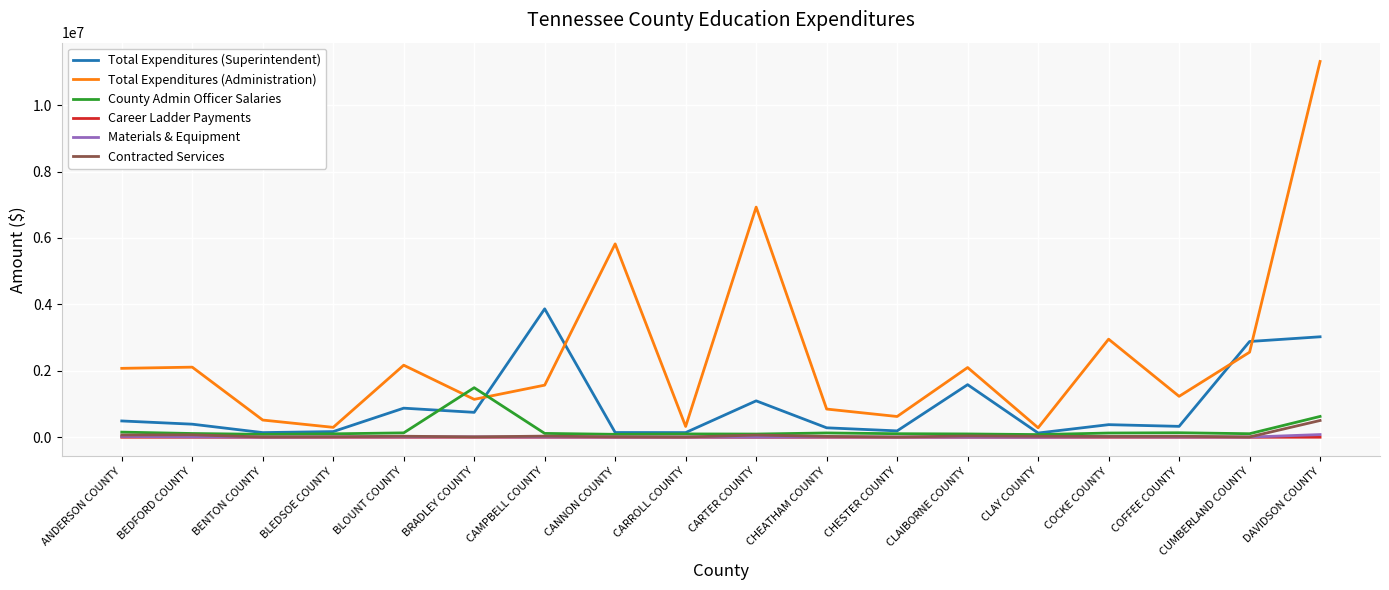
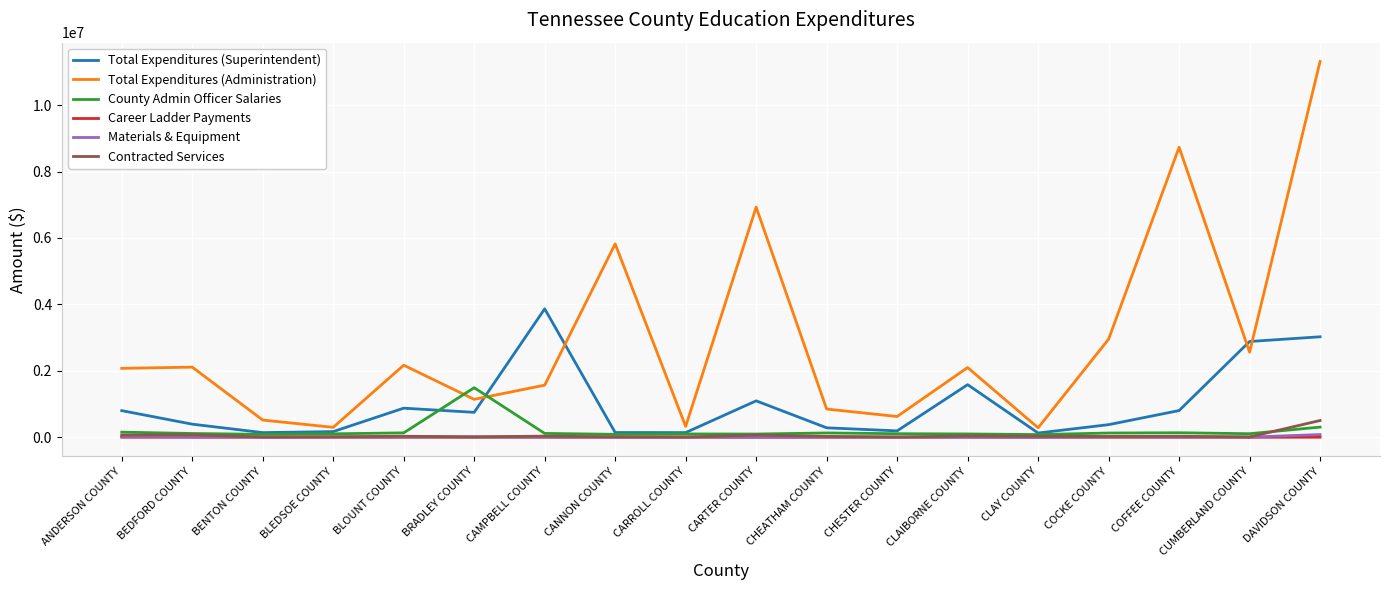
  {
    "Total Expenditures (Superintendent)": {
-     "ANDERSON COUNTY": 500000,
+     "ANDERSON COUNTY": 800000,
      "BEDFORD COUNTY": 400000,
      "BLOUNT COUNTY": 900000,
      "BRADLEY COUNTY": 800000,
      "CAMPBELL COUNTY": 3900000,
      "CARTER COUNTY": 1100000,
      "CHEATHAM COUNTY": 300000,
      "CHESTER COUNTY": 200000,
      "CLAIBORNE COUNTY": 1600000,
      "COCKE COUNTY": 400000,
-     "COFFEE COUNTY": 300000,
+     "COFFEE COUNTY": 800000,
      "CUMBERLAND COUNTY": 2900000,
      "DAVIDSON COUNTY": 3000000
    },
    "Total Expenditures (Administration)": {
      "ANDERSON COUNTY": 2100000,
      "BEDFORD COUNTY": 2100000,
      "BENTON COUNTY": 500000,
      "BLEDSOE COUNTY": 300000,
      "BLOUNT COUNTY": 2200000,
      "BRADLEY COUNTY": 1100000,
      "CAMPBELL COUNTY": 1600000,
      "CANNON COUNTY": 5800000,
      "CARROLL COUNTY": 300000,
      "CARTER COUNTY": 6900000,
      "CHEATHAM COUNTY": 800000,
      "CHESTER COUNTY": 600000,
      "CLAIBORNE COUNTY": 2100000,
      "CLAY COUNTY": 300000,
      "COCKE COUNTY": 3000000,
-     "COFFEE COUNTY": 1200000,
+     "COFFEE COUNTY": 8700000,
      "CUMBERLAND COUNTY": 2600000,
      "DAVIDSON COUNTY": 11300000
    },
    "County Admin Officer Salaries": {
      "ANDERSON COUNTY": 200000,
      "BLOUNT COUNTY": 100000,
      "BRADLEY COUNTY": 1500000,
      "CAMPBELL COUNTY": 100000,
      "CHEATHAM COUNTY": 100000,
      "CHESTER COUNTY": 100000,
      "COCKE COUNTY": 100000,
      "COFFEE COUNTY": 100000,
      "CUMBERLAND COUNTY": 100000,
-     "DAVIDSON COUNTY": 600000
+     "DAVIDSON COUNTY": 300000
    },
    "Career Ladder Payments": {
      "DAVIDSON COUNTY": 0
    },
    "Materials & Equipment": {
      "DAVIDSON COUNTY": 100000
    },
    "Contracted Services": {
      "DAVIDSON COUNTY": 500000
    }
  }
